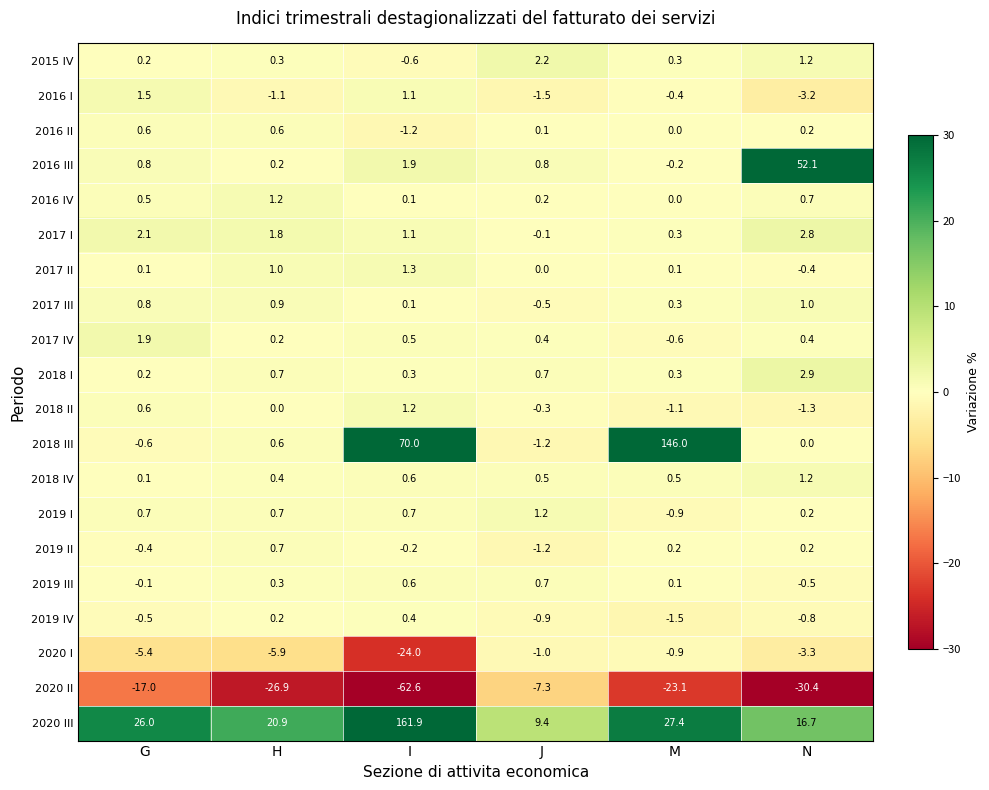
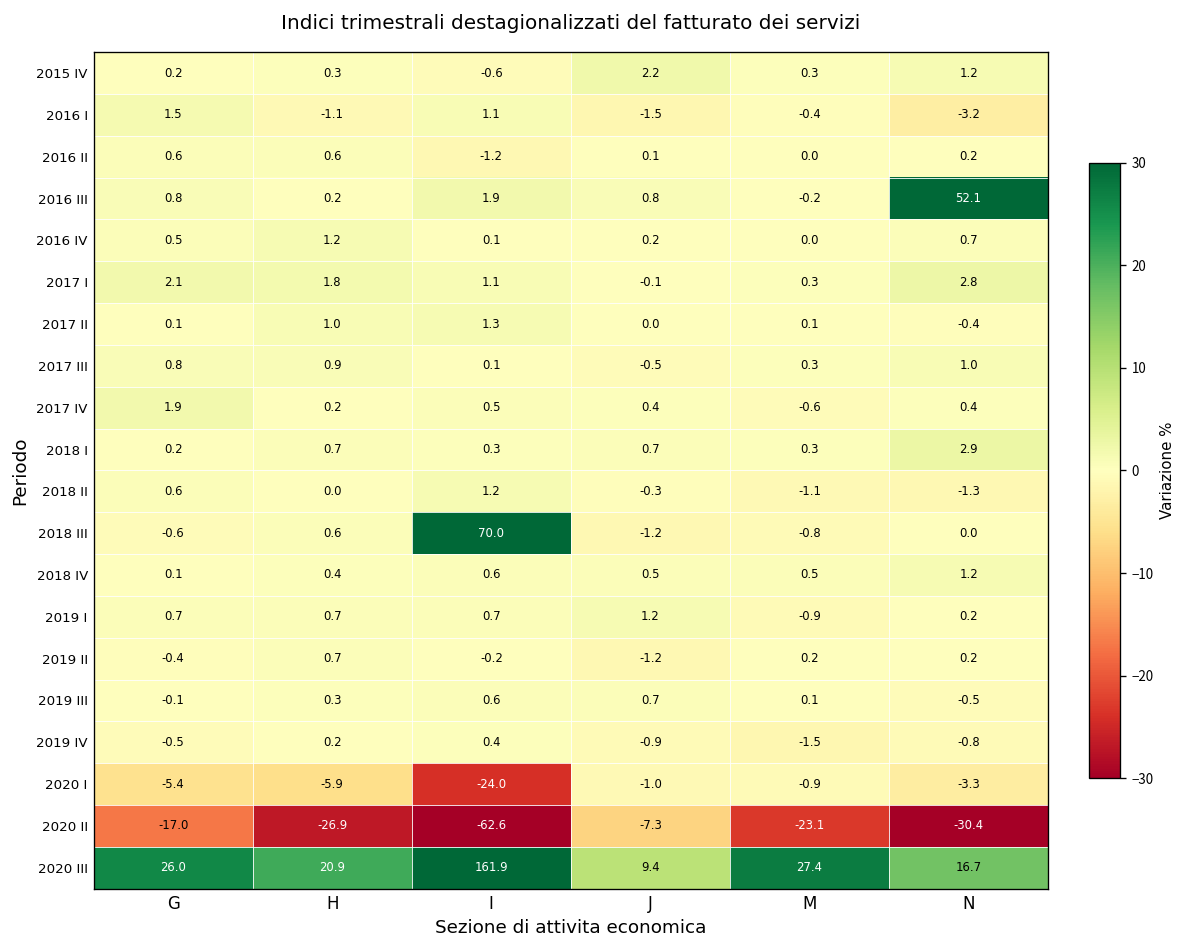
  {
    "2015 IV": {
      "G": 0.2,
      "H": 0.3,
      "I": -0.6,
      "J": 2.2,
      "M": 0.3,
      "N": 1.2
    },
    "2016 I": {
      "G": 1.5,
      "H": -1.1,
      "I": 1.1,
      "J": -1.5,
      "M": -0.4,
      "N": -3.2
    },
    "2016 II": {
      "G": 0.6,
      "H": 0.6,
      "I": -1.2,
      "J": 0.1,
      "M": 0.0,
      "N": 0.2
    },
    "2016 III": {
      "G": 0.8,
      "H": 0.2,
      "I": 1.9,
      "J": 0.8,
      "M": -0.2,
      "N": 52.1
    },
    "2016 IV": {
      "G": 0.5,
      "H": 1.2,
      "I": 0.1,
      "J": 0.2,
      "M": 0.0,
      "N": 0.7
    },
    "2017 I": {
      "G": 2.1,
      "H": 1.8,
      "I": 1.1,
      "J": -0.1,
      "M": 0.3,
      "N": 2.8
    },
    "2017 II": {
      "G": 0.1,
      "H": 1.0,
      "I": 1.3,
      "J": 0.0,
      "M": 0.1,
      "N": -0.4
    },
    "2017 III": {
      "G": 0.8,
      "H": 0.9,
      "I": 0.1,
      "J": -0.5,
      "M": 0.3,
      "N": 1.0
    },
    "2017 IV": {
      "G": 1.9,
      "H": 0.2,
      "I": 0.5,
      "J": 0.4,
      "M": -0.6,
      "N": 0.4
    },
    "2018 I": {
      "G": 0.2,
      "H": 0.7,
      "I": 0.3,
      "J": 0.7,
      "M": 0.3,
      "N": 2.9
    },
    "2018 II": {
      "G": 0.6,
      "H": 0.0,
      "I": 1.2,
      "J": -0.3,
      "M": -1.1,
      "N": -1.3
    },
    "2018 III": {
      "G": -0.6,
      "H": 0.6,
      "I": 70.0,
      "J": -1.2,
-     "M": 146.0,
+     "M": -0.8,
      "N": 0.0
    },
    "2018 IV": {
      "G": 0.1,
      "H": 0.4,
      "I": 0.6,
      "J": 0.5,
      "M": 0.5,
      "N": 1.2
    },
    "2019 I": {
      "G": 0.7,
      "H": 0.7,
      "I": 0.7,
      "J": 1.2,
      "M": -0.9,
      "N": 0.2
    },
    "2019 II": {
      "G": -0.4,
      "H": 0.7,
      "I": -0.2,
      "J": -1.2,
      "M": 0.2,
      "N": 0.2
    },
    "2019 III": {
      "G": -0.1,
      "H": 0.3,
      "I": 0.6,
      "J": 0.7,
      "M": 0.1,
      "N": -0.5
    },
    "2019 IV": {
      "G": -0.5,
      "H": 0.2,
      "I": 0.4,
      "J": -0.9,
      "M": -1.5,
      "N": -0.8
    },
    "2020 I": {
      "G": -5.4,
      "H": -5.9,
      "I": -24.0,
      "J": -1.0,
      "M": -0.9,
      "N": -3.3
    },
    "2020 II": {
      "G": -17.0,
      "H": -26.9,
      "I": -62.6,
      "J": -7.3,
      "M": -23.1,
      "N": -30.4
    },
    "2020 III": {
      "G": 26.0,
      "H": 20.9,
      "I": 161.9,
      "J": 9.4,
      "M": 27.4,
      "N": 16.7
    }
  }
